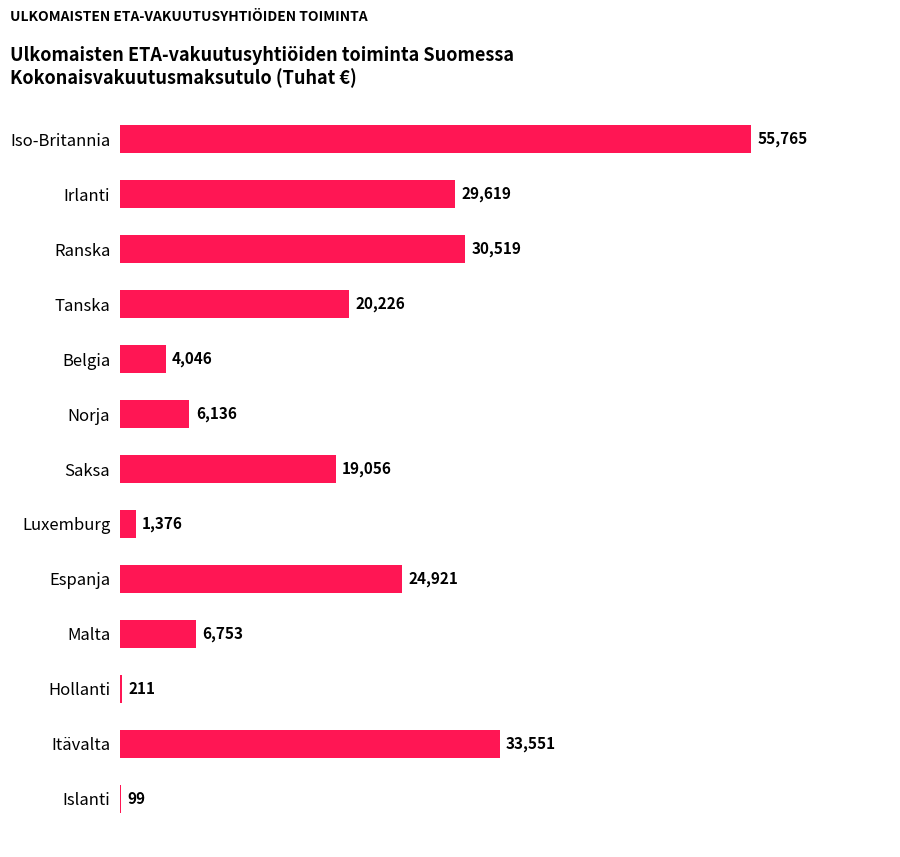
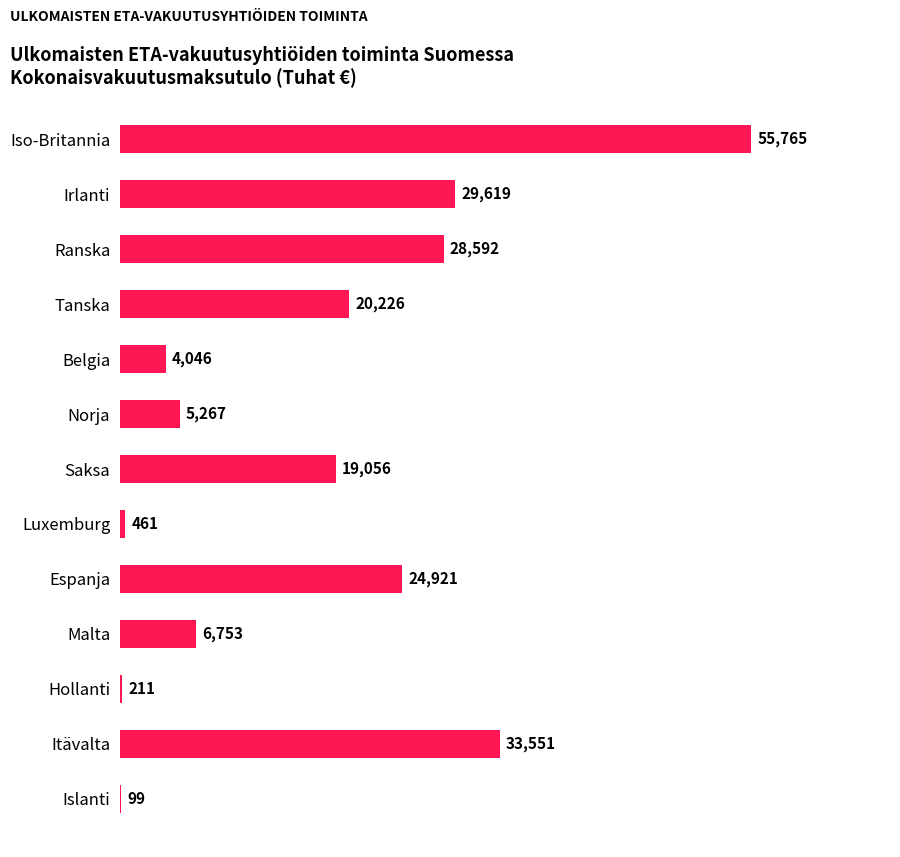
  {
    "Iso-Britannia": "55,765",
    "Irlanti": "29,619",
-   "Ranska": "30,519",
+   "Ranska": "28,592",
    "Tanska": "20,226",
    "Belgia": "4,046",
-   "Norja": "6,136",
+   "Norja": "5,267",
    "Saksa": "19,056",
-   "Luxemburg": "1,376",
+   "Luxemburg": "461",
    "Espanja": "24,921",
    "Malta": "6,753",
    "Hollanti": "211",
    "Itävalta": "33,551",
    "Islanti": "99"
  }
